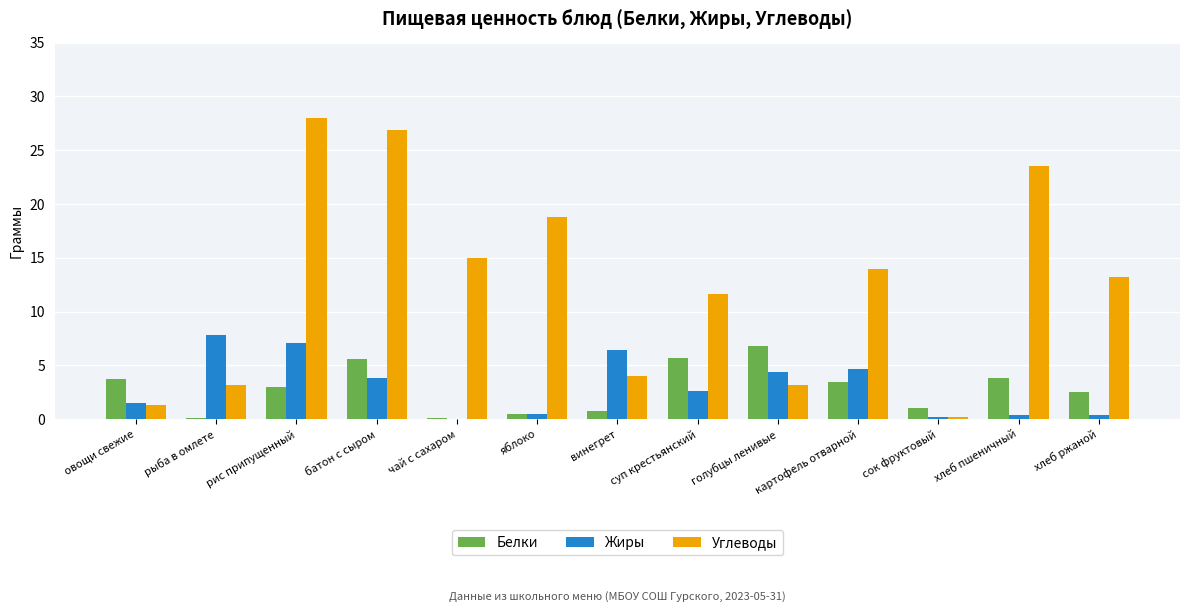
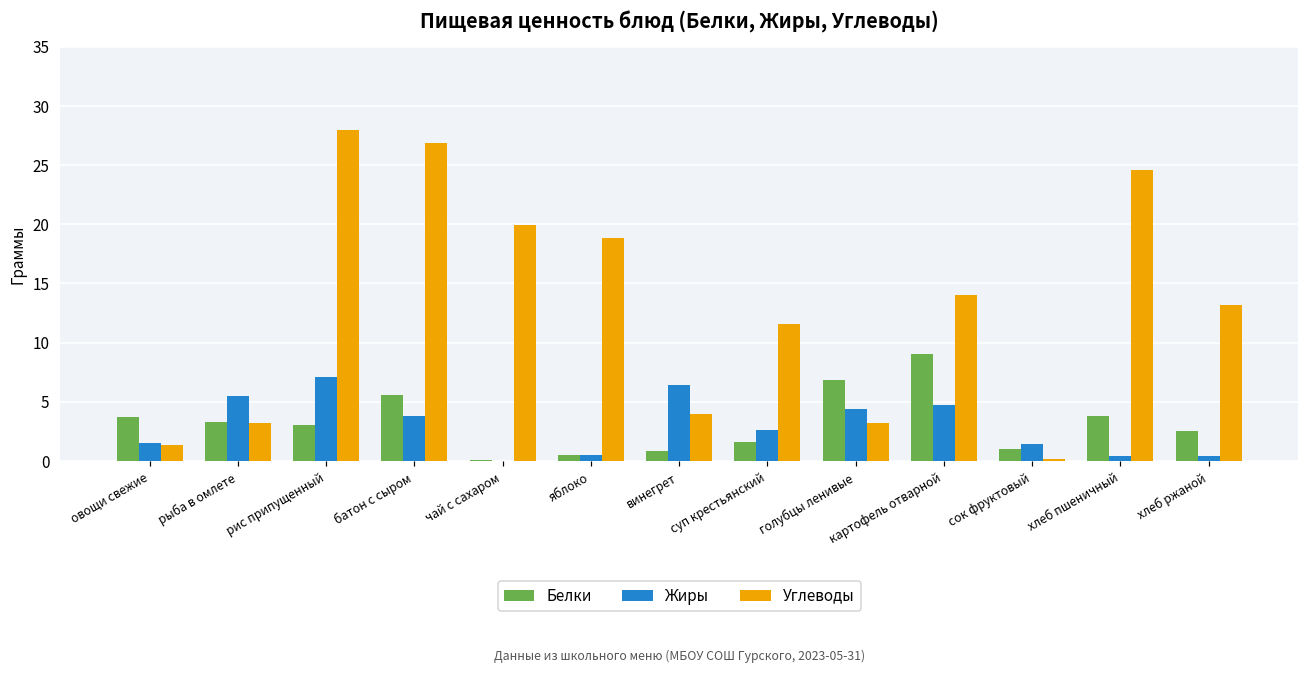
  {
    "Белки": {
      "овощи свежие": 3.7,
-     "рыба в омлете": 0.1,
+     "рыба в омлете": 3.3,
      "рис припущенный": 3.0,
      "батон с сыром": 5.6,
      "яблоко": 0.5,
      "винегрет": 0.8,
-     "суп крестьянский": 5.7,
+     "суп крестьянский": 1.6,
      "голубцы ленивые": 6.8,
-     "картофель отварной": 3.5,
+     "картофель отварной": 9.1,
      "сок фруктовый": 1.0,
      "хлеб пшеничный": 3.8,
      "хлеб ржаной": 2.5
    },
    "Жиры": {
      "овощи свежие": 1.5,
-     "рыба в омлете": 7.8,
+     "рыба в омлете": 5.5,
      "рис припущенный": 7.1,
      "батон с сыром": 3.8,
      "чай с сахаром": 0.0,
      "яблоко": 0.5,
      "винегрет": 6.4,
      "суп крестьянский": 2.6,
      "голубцы ленивые": 4.4,
      "картофель отварной": 4.7,
-     "сок фруктовый": 0.2,
+     "сок фруктовый": 1.4,
      "хлеб пшеничный": 0.4,
      "хлеб ржаной": 0.4
    },
    "Углеводы": {
      "овощи свежие": 1.3,
      "рыба в омлете": 3.2,
      "рис припущенный": 28.0,
      "батон с сыром": 26.9,
-     "чай с сахаром": 15.0,
+     "чай с сахаром": 19.9,
      "яблоко": 18.8,
      "винегрет": 4.0,
      "суп крестьянский": 11.6,
      "голубцы ленивые": 3.2,
      "картофель отварной": 14.0,
-     "хлеб пшеничный": 23.5,
+     "хлеб пшеничный": 24.6,
      "хлеб ржаной": 13.2
    }
  }
